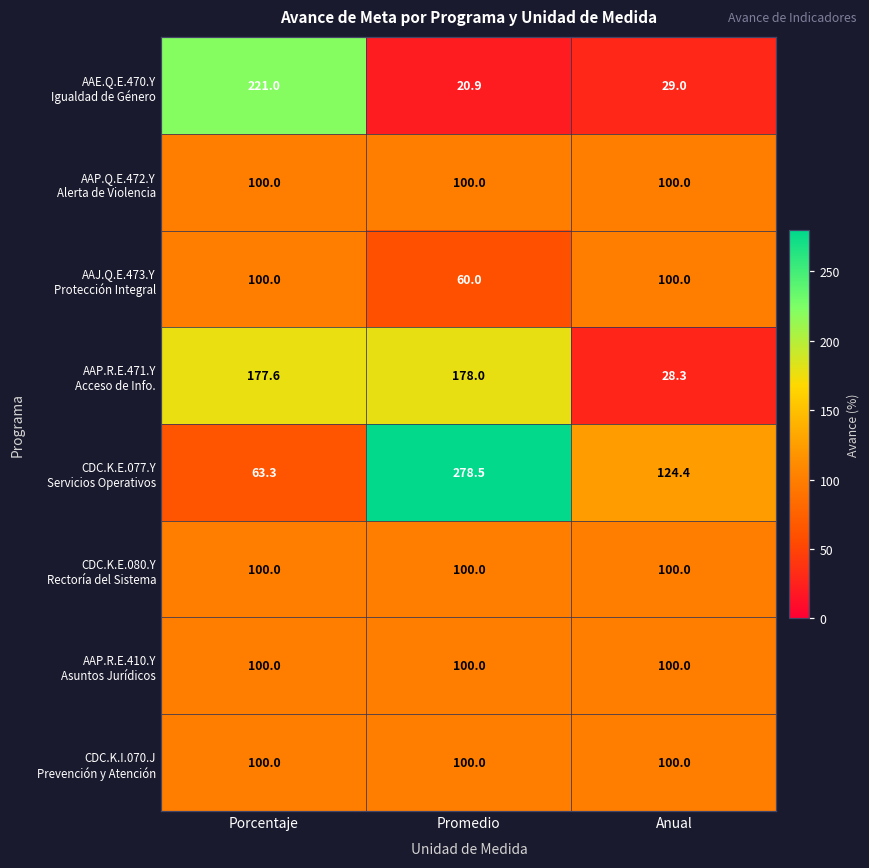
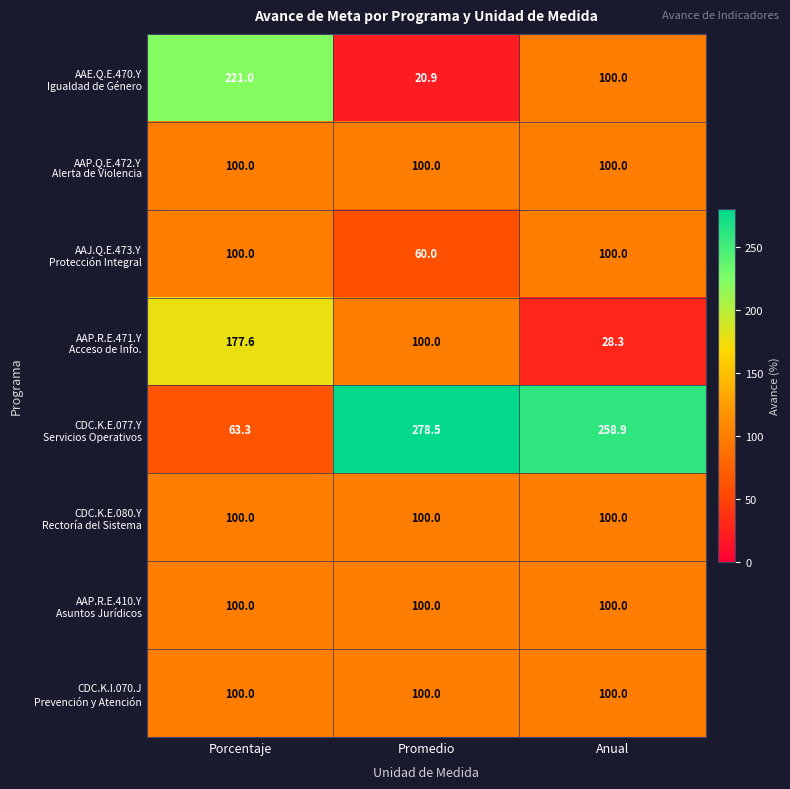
  {
    "AAE.Q.E.470.Y Igualdad de Género": {
      "Porcentaje": 221.0,
      "Promedio": 20.9,
-     "Anual": 29.0
+     "Anual": 100.0
    },
    "AAP.Q.E.472.Y Alerta de Violencia": {
      "Porcentaje": 100.0,
      "Promedio": 100.0,
      "Anual": 100.0
    },
    "AAJ.Q.E.473.Y Protección Integral": {
      "Porcentaje": 100.0,
      "Promedio": 60.0,
      "Anual": 100.0
    },
    "AAP.R.E.471.Y Acceso de Info.": {
      "Porcentaje": 177.6,
-     "Promedio": 178.0,
+     "Promedio": 100.0,
      "Anual": 28.3
    },
    "CDC.K.E.077.Y Servicios Operativos": {
      "Porcentaje": 63.3,
      "Promedio": 278.5,
-     "Anual": 124.4
+     "Anual": 258.9
    },
    "CDC.K.E.080.Y Rectoría del Sistema": {
      "Porcentaje": 100.0,
      "Promedio": 100.0,
      "Anual": 100.0
    },
    "AAP.R.E.410.Y Asuntos Jurídicos": {
      "Porcentaje": 100.0,
      "Promedio": 100.0,
      "Anual": 100.0
    },
    "CDC.K.I.070.J Prevención y Atención": {
      "Porcentaje": 100.0,
      "Promedio": 100.0,
      "Anual": 100.0
    }
  }
